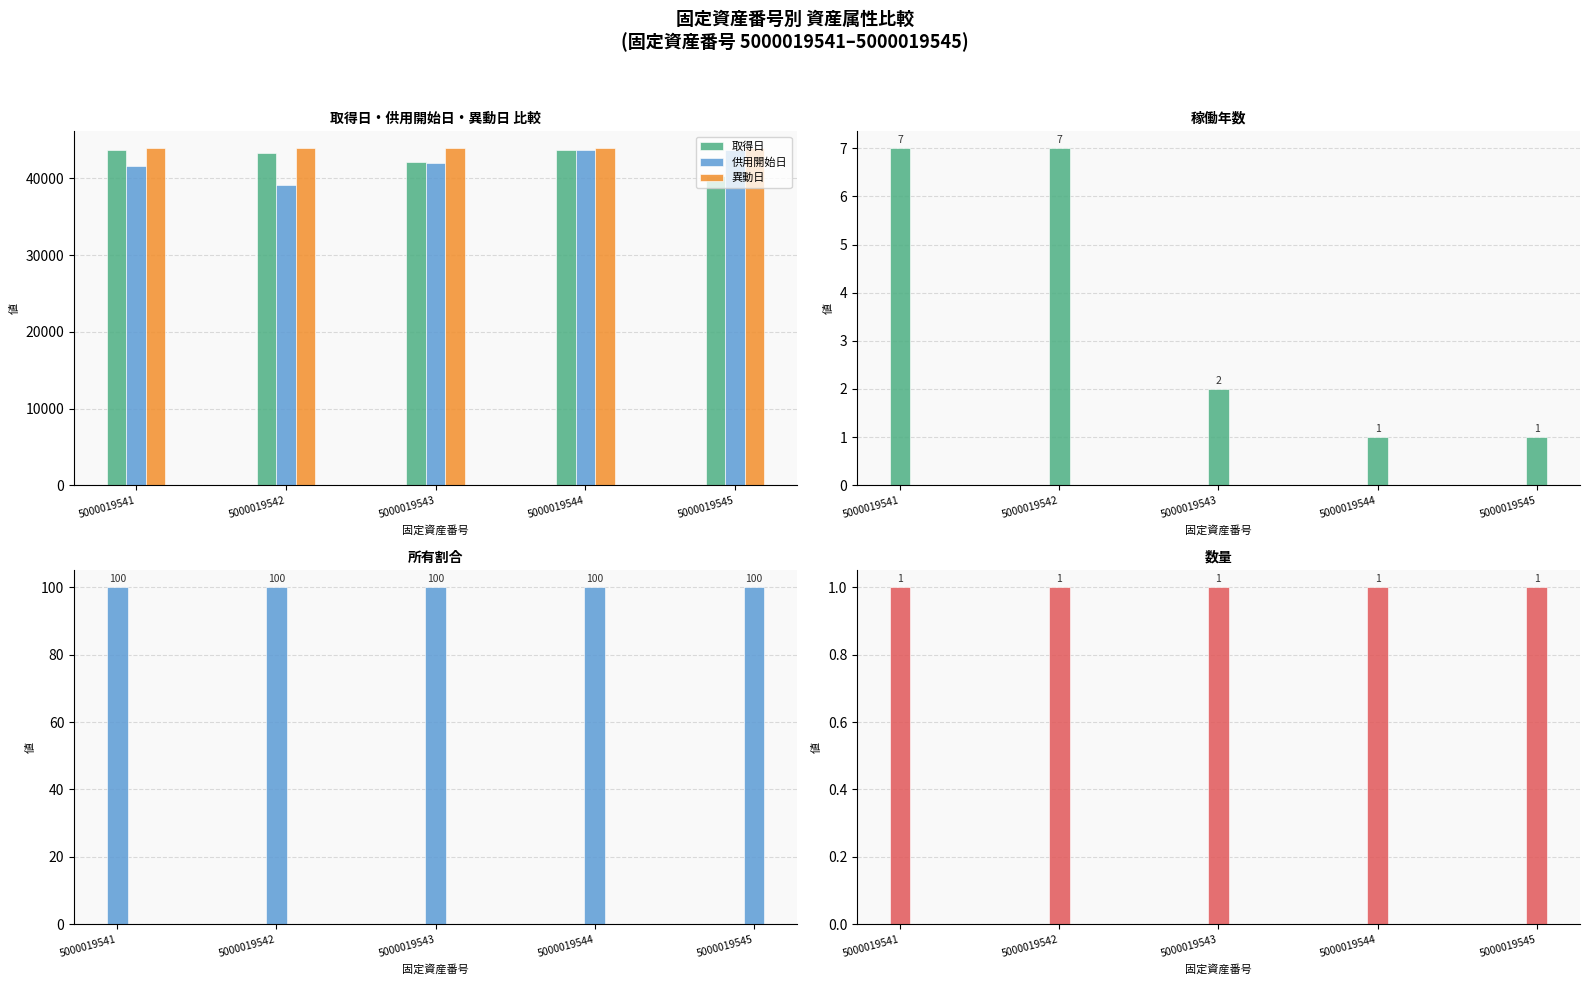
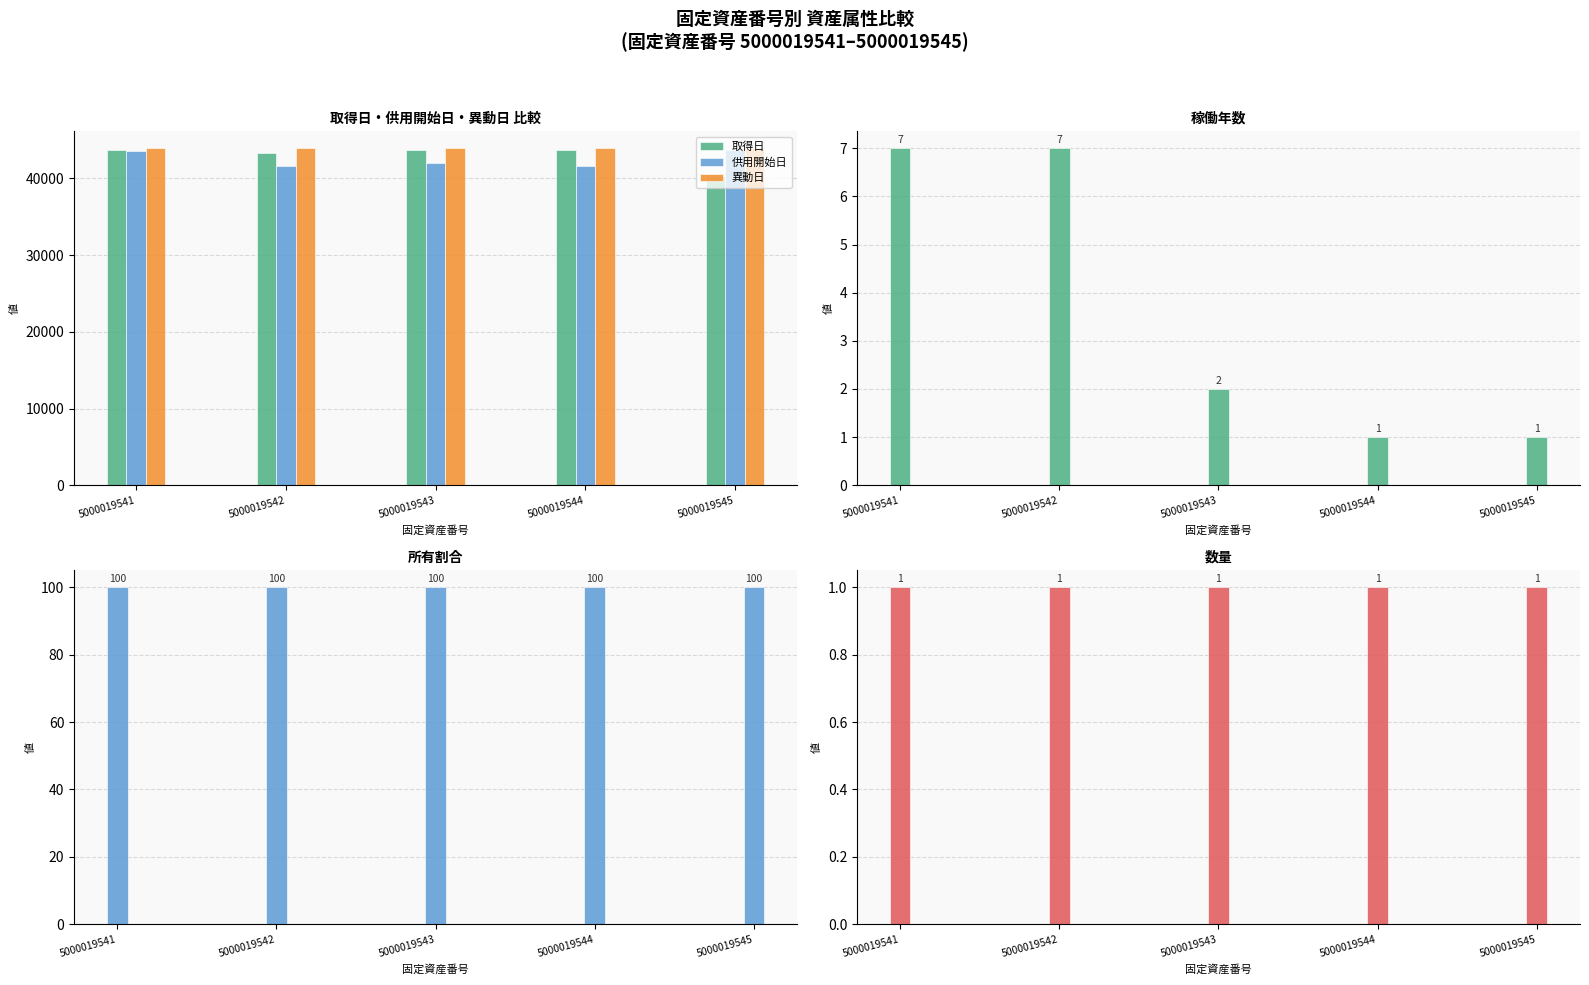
  {
    "取得日・供用開始日・異動日 比較": {
      "取得日": {
        "5000019541": 44000,
        "5000019542": 43000,
-       "5000019543": 42000,
+       "5000019543": 44000,
        "5000019544": 44000
      },
      "供用開始日": {
-       "5000019541": 42000,
-       "5000019542": 39000,
+       "5000019541": 44000,
+       "5000019542": 42000,
        "5000019543": 42000,
-       "5000019544": 44000
+       "5000019544": 42000
      },
      "異動日": {
        "5000019541": 44000,
        "5000019542": 44000,
        "5000019543": 44000,
        "5000019544": 44000
      }
    },
    "稼働年数": {
      "5000019541": 7,
      "5000019542": 7,
      "5000019543": 2,
      "5000019544": 1,
      "5000019545": 1
    },
    "所有割合": {
      "5000019541": 100,
      "5000019542": 100,
      "5000019543": 100,
      "5000019544": 100,
      "5000019545": 100
    },
    "数量": {
      "5000019541": 1,
      "5000019542": 1,
      "5000019543": 1,
      "5000019544": 1,
      "5000019545": 1
    }
  }
